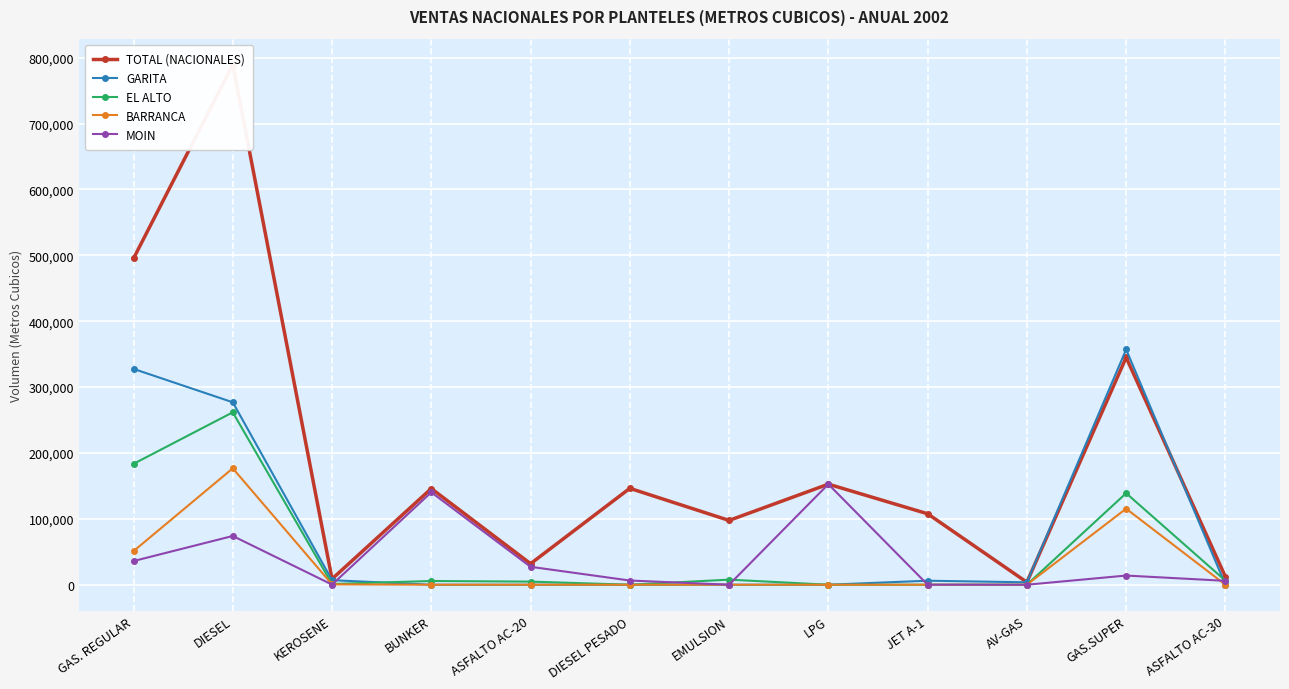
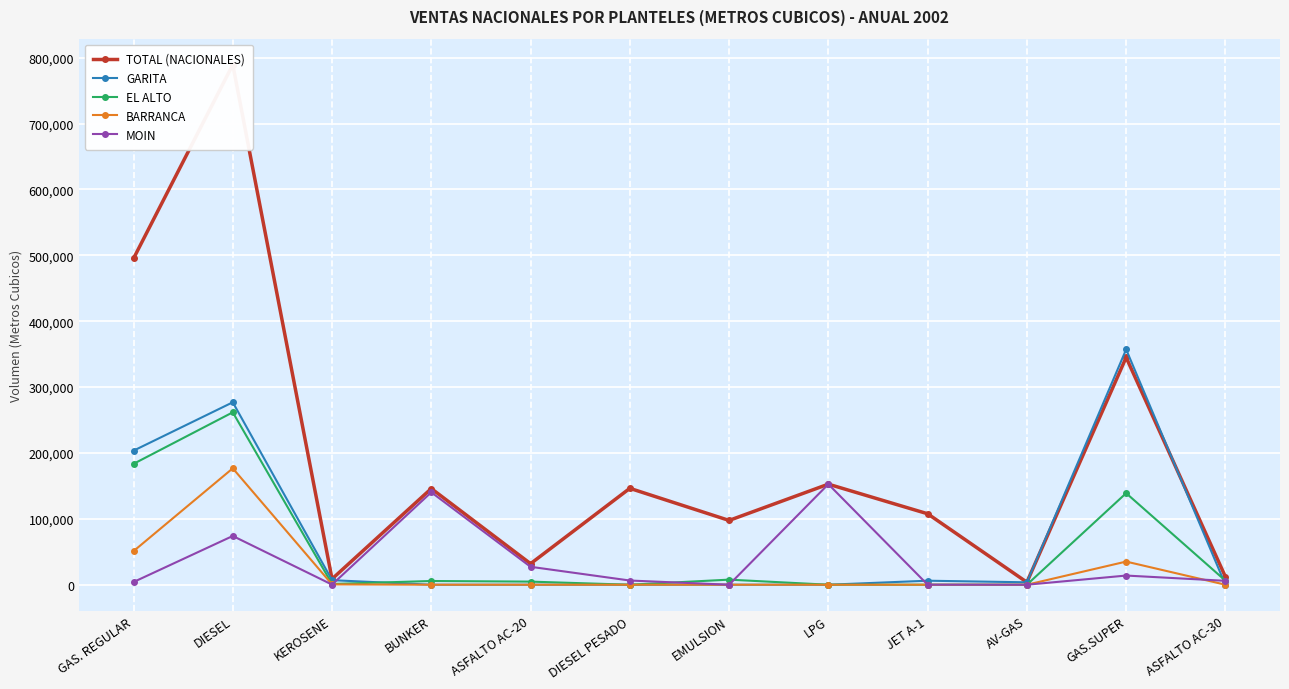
  {
    "TOTAL (NACIONALES)": {
      "GAS. REGULAR": "500,000",
      "BUNKER": "150,000",
      "ASFALTO AC-20": "30,000",
      "DIESEL PESADO": "150,000",
      "EMULSION": "100,000",
      "JET A-1": "110,000",
      "GAS.SUPER": "350,000",
      "ASFALTO AC-30": "10,000"
    },
    "GARITA": {
-     "GAS. REGULAR": "330,000",
+     "GAS. REGULAR": "200,000",
      "DIESEL": "280,000",
      "JET A-1": "10,000",
      "GAS.SUPER": "360,000"
    },
    "EL ALTO": {
      "GAS. REGULAR": "180,000",
      "DIESEL": "260,000",
      "BUNKER": "10,000",
      "ASFALTO AC-20": "0",
      "EMULSION": "10,000",
      "GAS.SUPER": "140,000"
    },
    "BARRANCA": {
      "GAS. REGULAR": "50,000",
      "DIESEL": "180,000",
-     "GAS.SUPER": "120,000"
+     "GAS.SUPER": "40,000"
    },
    "MOIN": {
-     "GAS. REGULAR": "40,000",
+     "GAS. REGULAR": "0",
      "DIESEL": "70,000",
      "BUNKER": "140,000",
      "ASFALTO AC-20": "30,000",
      "DIESEL PESADO": "10,000",
      "GAS.SUPER": "10,000"
    }
  }
